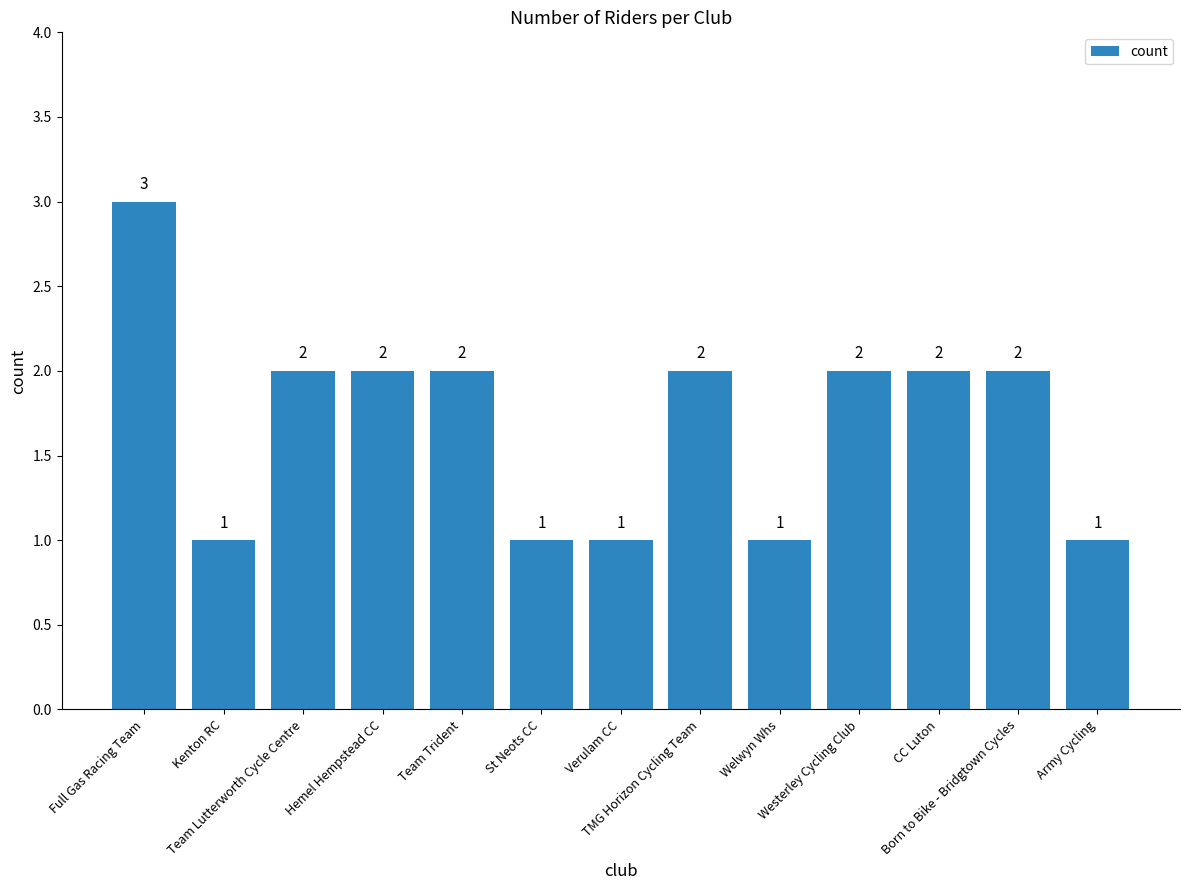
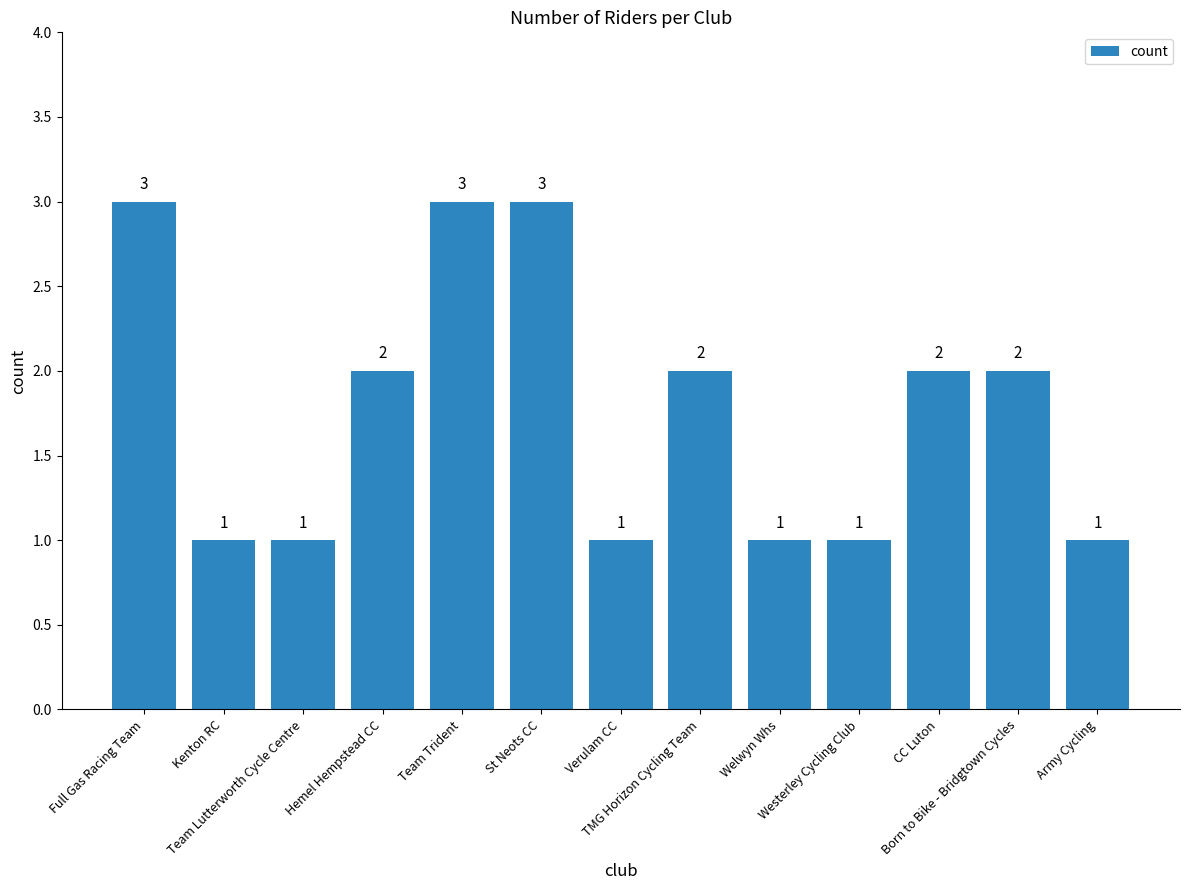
  {
    "Full Gas Racing Team": 3,
    "Kenton RC": 1,
-   "Team Lutterworth Cycle Centre": 2,
+   "Team Lutterworth Cycle Centre": 1,
    "Hemel Hempstead CC": 2,
-   "Team Trident": 2,
-   "St Neots CC": 1,
+   "Team Trident": 3,
+   "St Neots CC": 3,
    "Verulam CC": 1,
    "TMG Horizon Cycling Team": 2,
    "Welwyn Whs": 1,
-   "Westerley Cycling Club": 2,
+   "Westerley Cycling Club": 1,
    "CC Luton": 2,
    "Born to Bike - Bridgtown Cycles": 2,
    "Army Cycling": 1
  }
